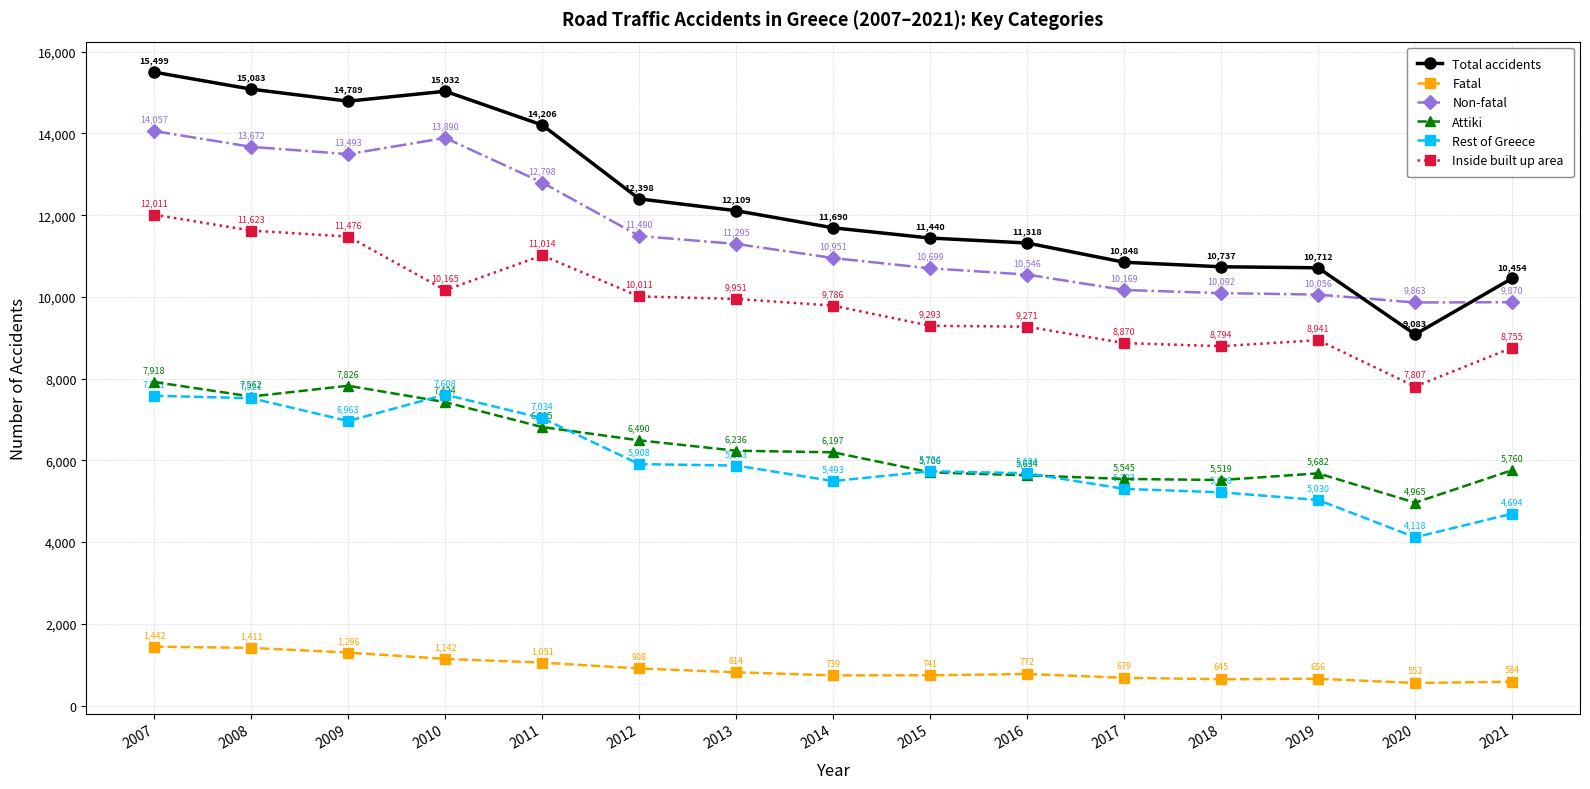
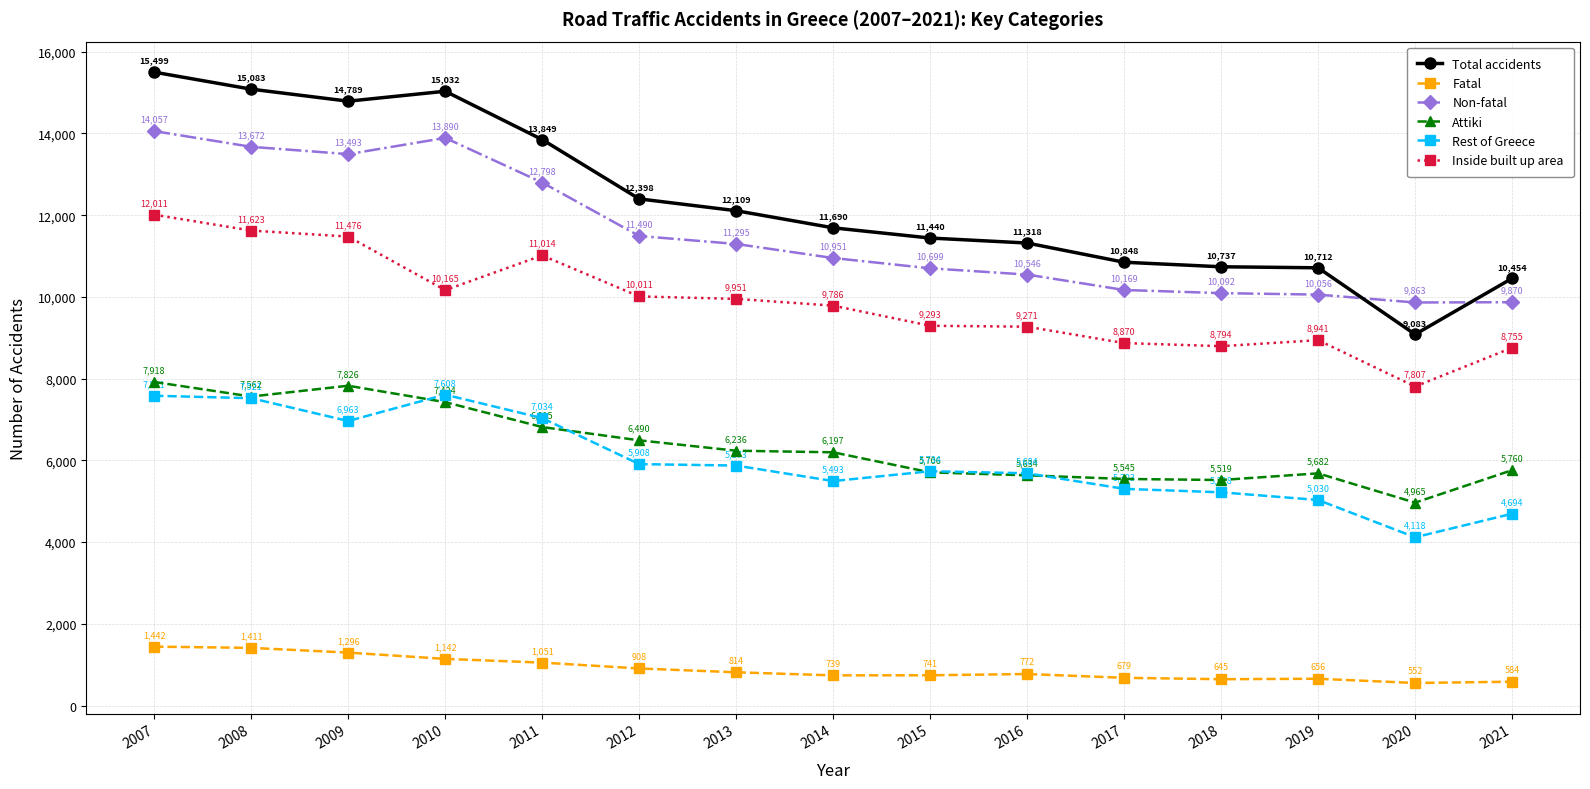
  {
    "Total accidents": {
      "2007": "15,499",
      "2008": "15,083",
      "2009": "14,789",
      "2010": "15,032",
-     "2011": "14,206",
+     "2011": "13,849",
      "2012": "12,398",
      "2013": "12,109",
      "2014": "11,690",
      "2015": "11,440",
      "2016": "11,318",
      "2017": "10,848",
      "2018": "10,737",
      "2019": "10,712",
      "2020": "9,083",
      "2021": "10,454"
    },
    "Fatal": {
      "2007": "1,442",
      "2008": "1,411",
      "2009": "1,296",
      "2010": "1,142",
      "2011": "1,051",
      "2012": "908",
      "2013": "814",
      "2014": "739",
      "2015": "741",
      "2016": "772",
      "2017": "679",
      "2018": "645",
      "2019": "656",
      "2020": "552",
      "2021": "584"
    },
    "Non-fatal": {
      "2007": "14,057",
      "2008": "13,672",
      "2009": "13,493",
      "2010": "13,890",
      "2011": "12,798",
      "2012": "11,490",
      "2013": "11,295",
      "2014": "10,951",
      "2015": "10,699",
      "2016": "10,546",
      "2017": "10,169",
      "2018": "10,092",
      "2019": "10,056",
      "2020": "9,863",
      "2021": "9,870"
    },
    "Attiki": {
      "2007": "7,918",
      "2009": "7,826",
      "2012": "6,490",
      "2013": "6,236",
      "2014": "6,197",
      "2017": "5,545",
      "2018": "5,519",
      "2019": "5,682",
      "2020": "4,965",
      "2021": "5,760"
    },
    "Rest of Greece": {
      "2009": "6,963",
      "2011": "7,034",
      "2012": "5,908",
      "2014": "5,493",
      "2019": "5,030",
      "2020": "4,118",
      "2021": "4,694"
    },
    "Inside built up area": {
      "2007": "12,011",
      "2008": "11,623",
      "2009": "11,476",
      "2010": "10,165",
      "2011": "11,014",
      "2012": "10,011",
      "2013": "9,951",
      "2014": "9,786",
      "2015": "9,293",
      "2016": "9,271",
      "2017": "8,870",
      "2018": "8,794",
      "2019": "8,941",
      "2020": "7,807",
      "2021": "8,755"
    }
  }
